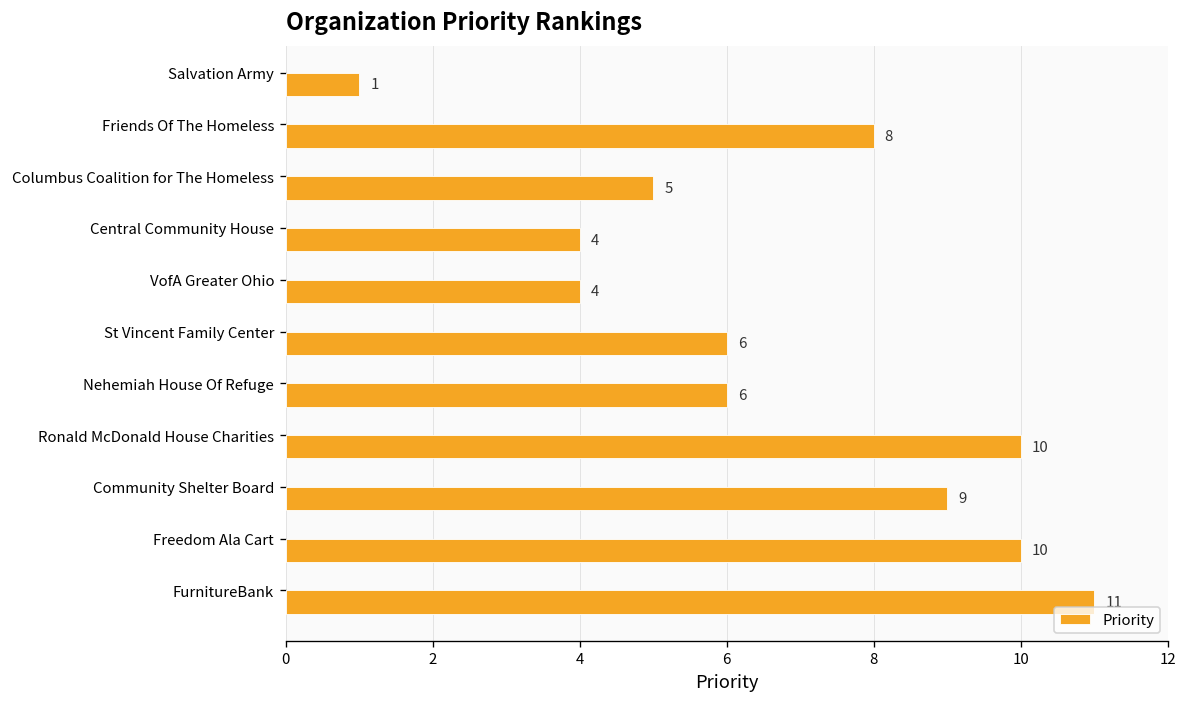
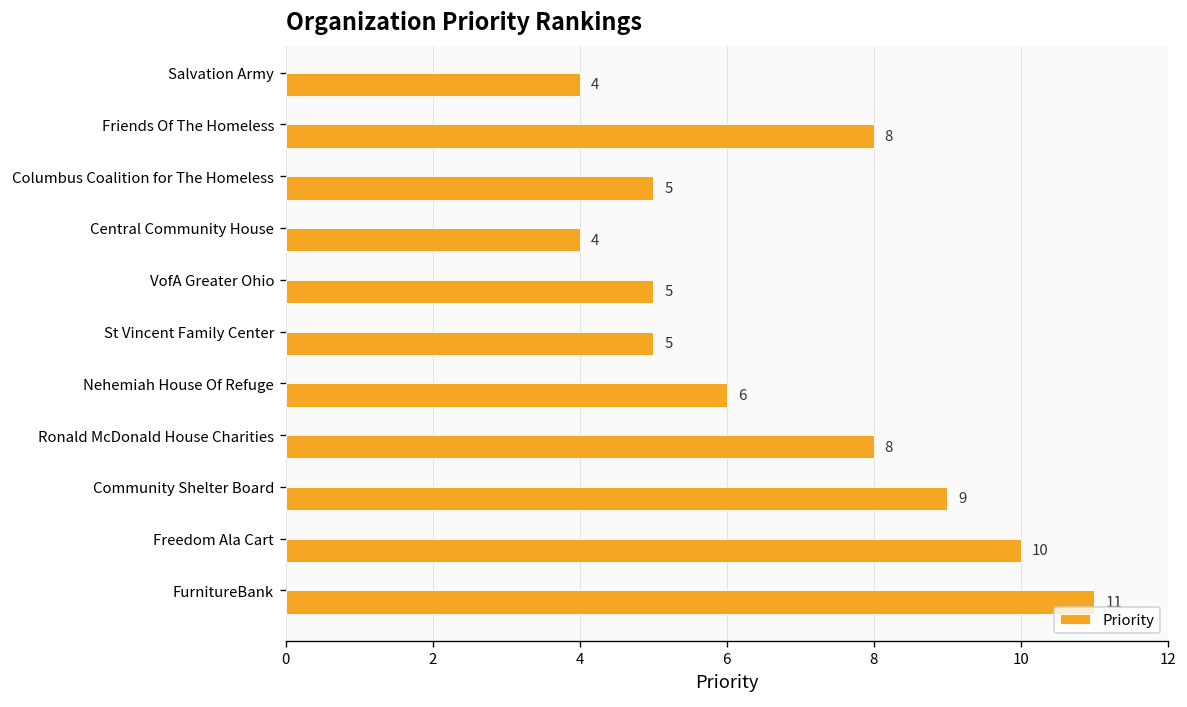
  {
-   "Salvation Army": 1,
+   "Salvation Army": 4,
    "Friends Of The Homeless": 8,
    "Columbus Coalition for The Homeless": 5,
    "Central Community House": 4,
-   "VofA Greater Ohio": 4,
-   "St Vincent Family Center": 6,
+   "VofA Greater Ohio": 5,
+   "St Vincent Family Center": 5,
    "Nehemiah House Of Refuge": 6,
-   "Ronald McDonald House Charities": 10,
+   "Ronald McDonald House Charities": 8,
    "Community Shelter Board": 9,
    "Freedom Ala Cart": 10
  }
